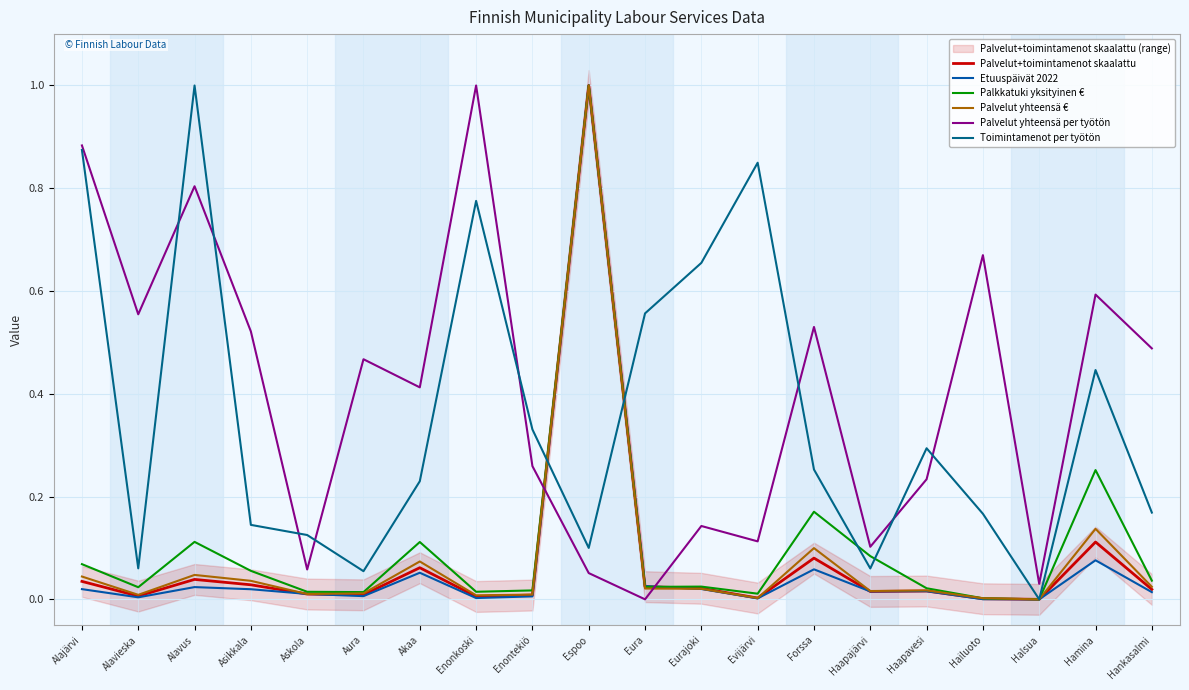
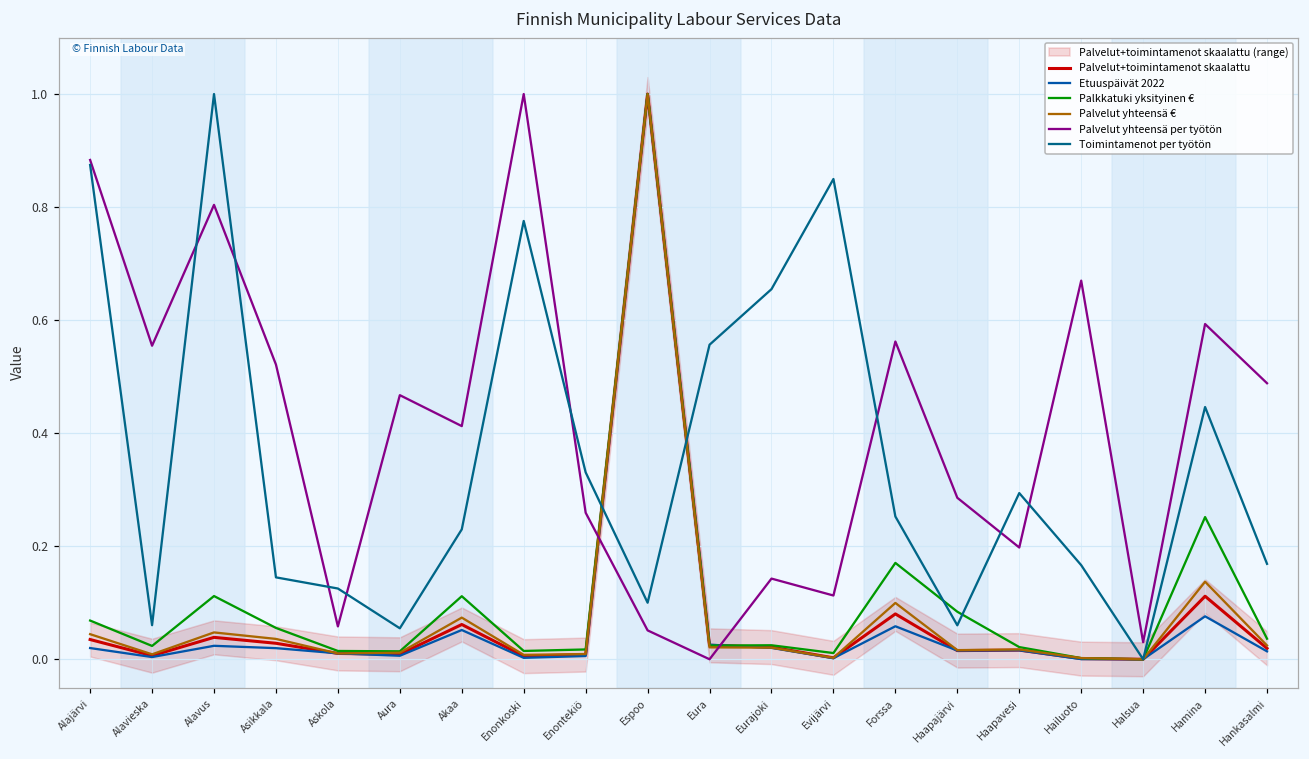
  {
    "Palkkatuki yksityinen €": {
      "Alavieska": 0.02,
      "Alavus": 0.11,
      "Akaa": 0.11,
      "Enonkoski": 0.01,
      "Enontekiö": 0.02,
      "Evijärvi": 0.01,
      "Forssa": 0.17,
      "Haapajärvi": 0.08,
      "Hamina": 0.25,
      "Hankasalmi": 0.04
    },
    "Palvelut yhteensä €": {
      "Alajärvi": 0.04,
      "Alavus": 0.05,
      "Asikkala": 0.04,
      "Akaa": 0.07,
      "Forssa": 0.10,
      "Hankasalmi": 0.02
    },
    "Palvelut yhteensä per työtön": {
      "Alajärvi": 0.88,
      "Alavieska": 0.55,
      "Alavus": 0.80,
      "Asikkala": 0.52,
      "Askola": 0.06,
      "Aura": 0.47,
      "Akaa": 0.41,
      "Enonkoski": 1.00,
      "Enontekiö": 0.26,
      "Espoo": 0.05,
      "Eura": 0.00,
      "Eurajoki": 0.14,
      "Evijärvi": 0.11,
-     "Forssa": 0.53,
-     "Haapajärvi": 0.10,
-     "Haapavesi": 0.23,
+     "Forssa": 0.56,
+     "Haapajärvi": 0.29,
+     "Haapavesi": 0.20,
      "Hailuoto": 0.67,
      "Hamina": 0.59,
      "Hankasalmi": 0.49
    }
  }
